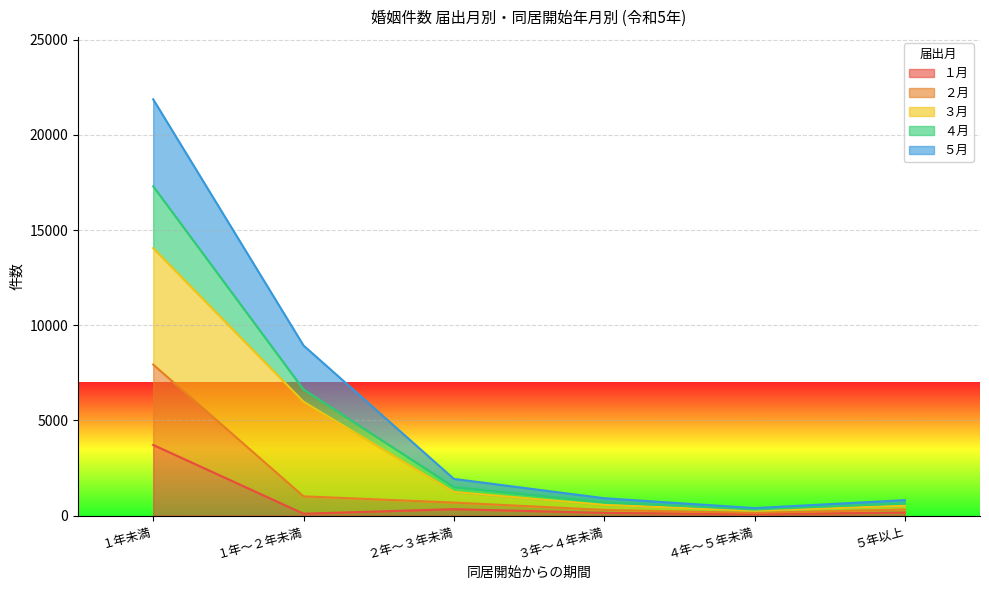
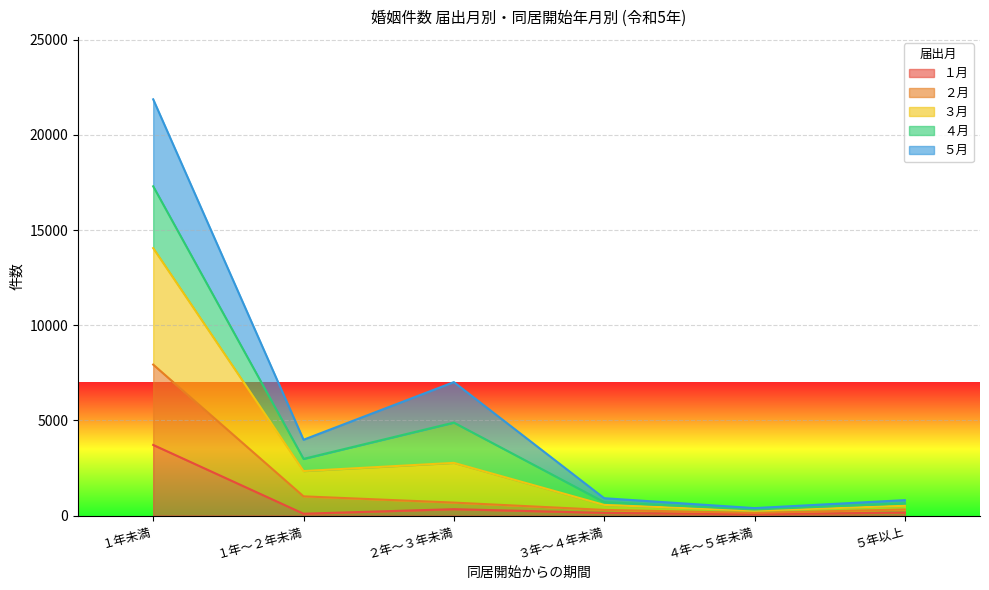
  {
    "３月": {
      "１年未満": 6100,
-     "１年～２年未満": 5000,
-     "２年～３年未満": 600,
+     "１年～２年未満": 1300,
+     "２年～３年未満": 2100,
      "３年～４年未満": 300
    },
    "４月": {
      "１年未満": 3200,
      "１年～２年未満": 600,
-     "２年～３年未満": 300,
+     "２年～３年未満": 2100,
      "３年～４年未満": 100
    },
    "５月": {
      "１年未満": 4600,
-     "１年～２年未満": 2300,
-     "２年～３年未満": 400,
+     "１年～２年未満": 1000,
+     "２年～３年未満": 2100,
      "３年～４年未満": 200,
      "５年以上": 200
    }
  }
